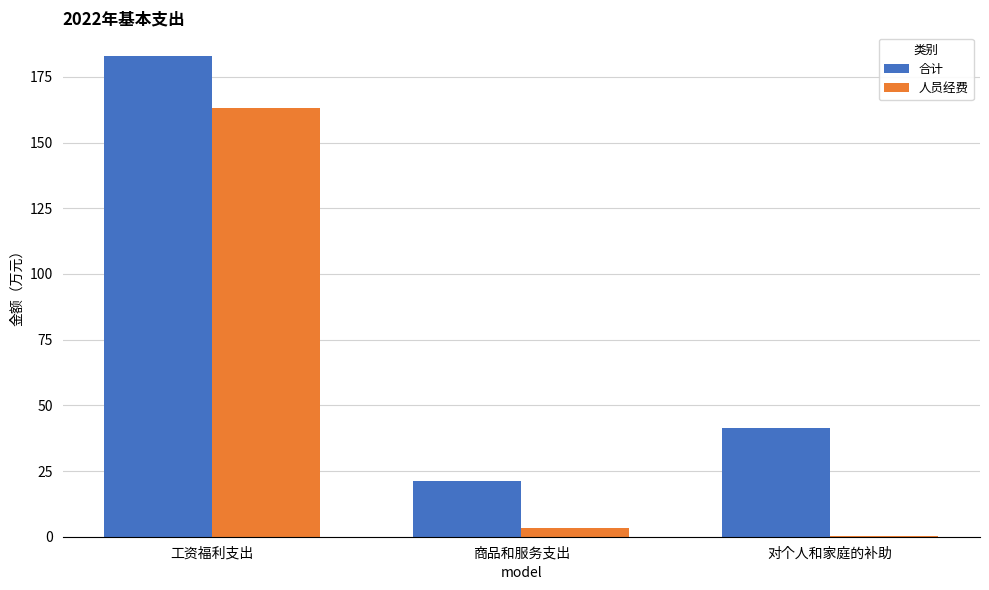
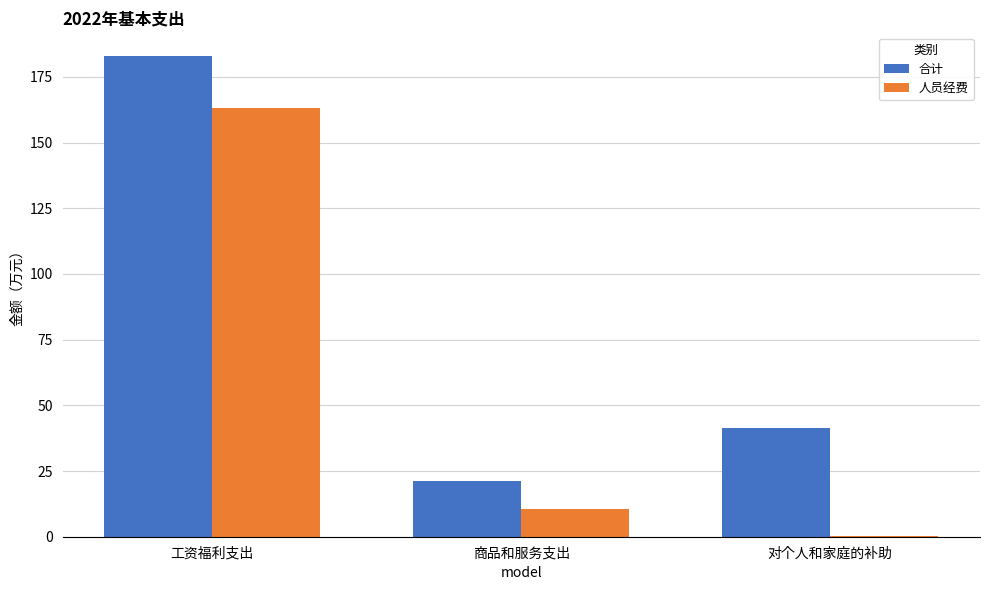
  {
    "合计": {
      "工资福利支出": 183,
      "商品和服务支出": 21,
      "对个人和家庭的补助": 41
    },
    "人员经费": {
      "工资福利支出": 163,
-     "商品和服务支出": 3
+     "商品和服务支出": 10
    }
  }
